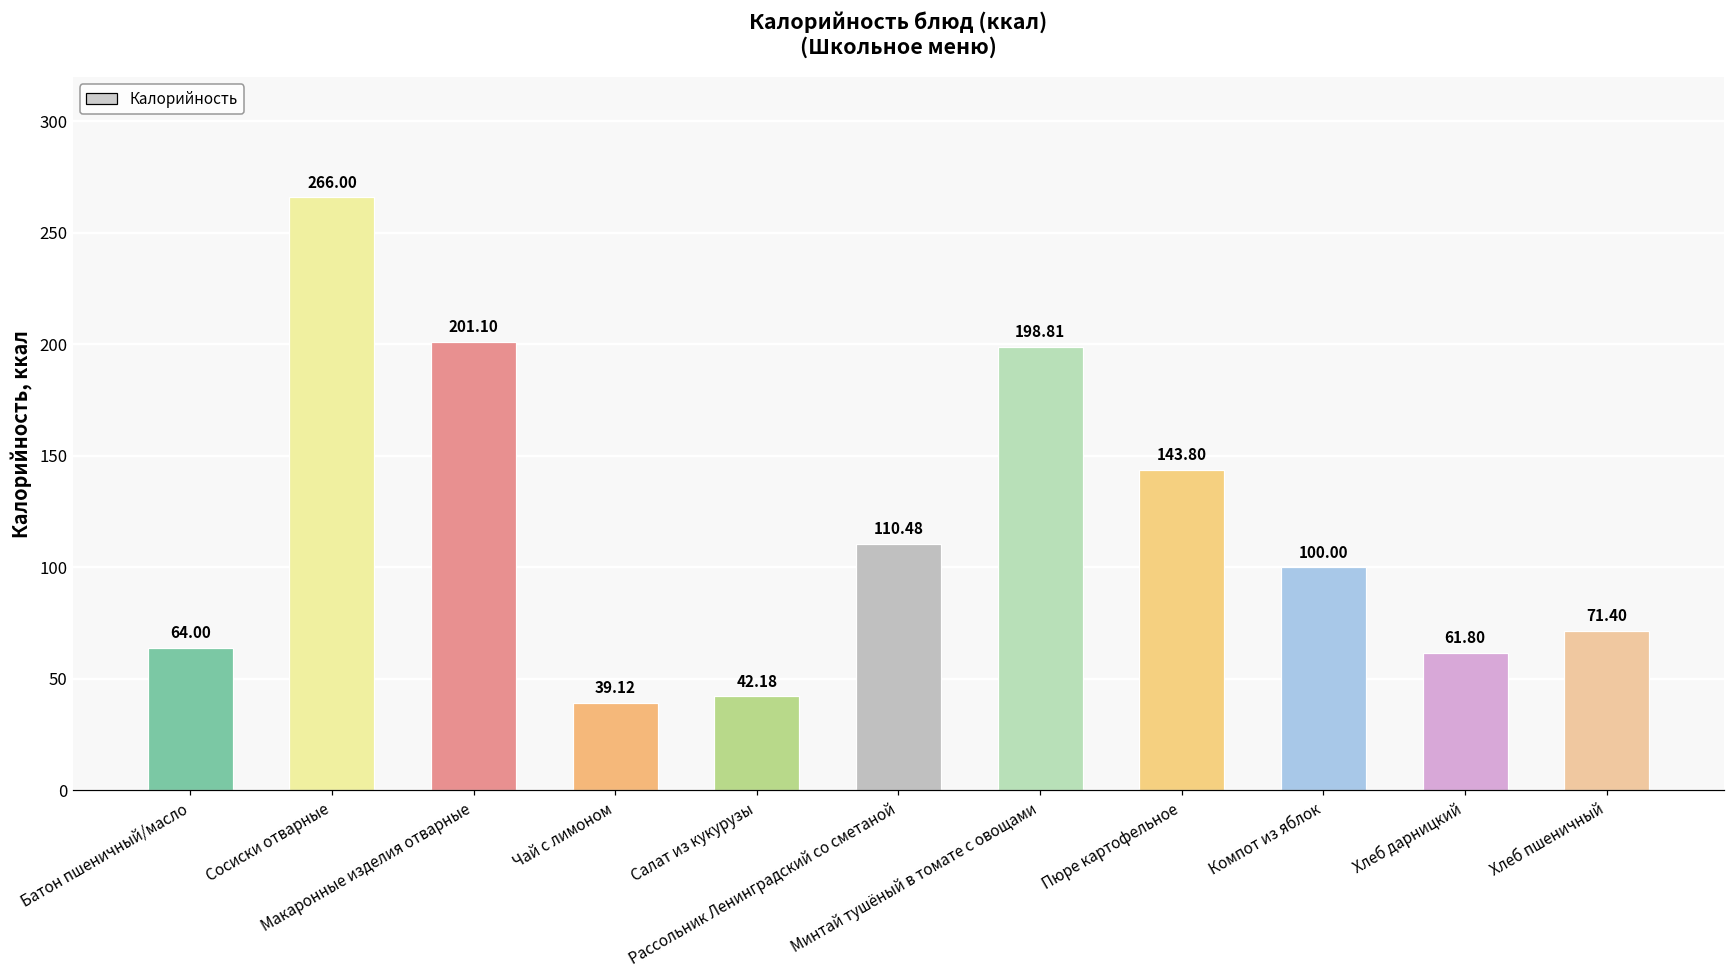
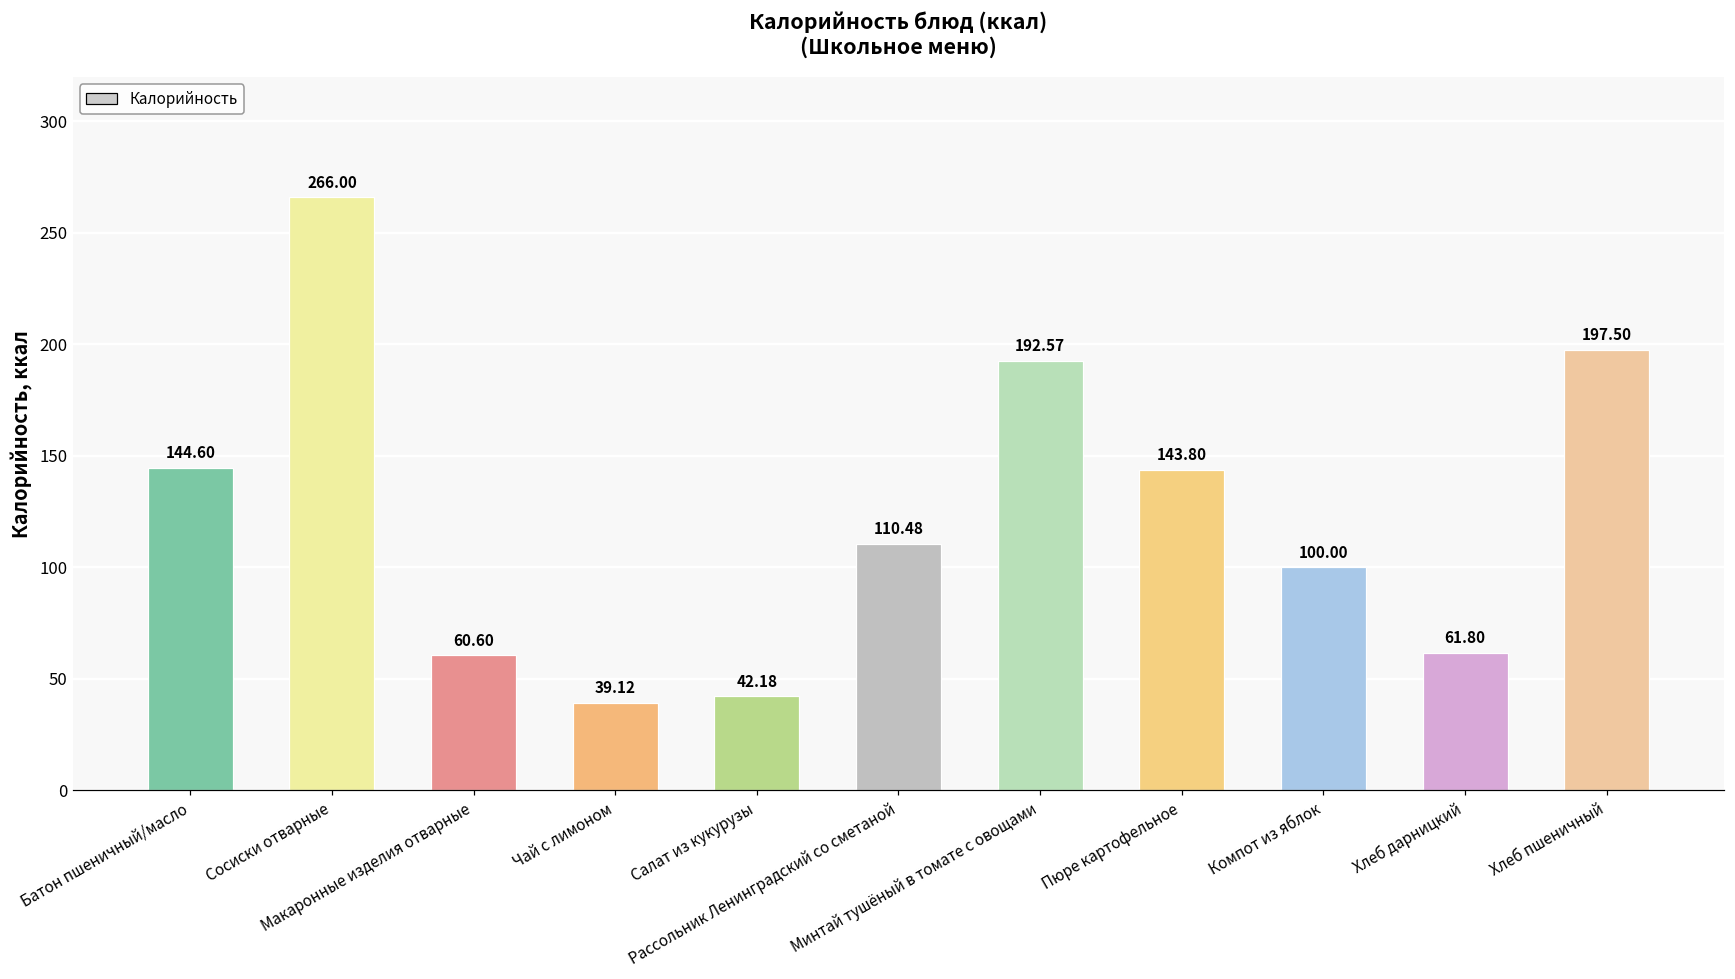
  {
-   "Батон пшеничный/масло": 64.00,
+   "Батон пшеничный/масло": 144.60,
    "Сосиски отварные": 266.00,
-   "Макаронные изделия отварные": 201.10,
+   "Макаронные изделия отварные": 60.60,
    "Чай с лимоном": 39.12,
    "Салат из кукурузы": 42.18,
    "Рассольник Ленинградский со сметаной": 110.48,
-   "Минтай тушёный в томате с овощами": 198.81,
+   "Минтай тушёный в томате с овощами": 192.57,
    "Пюре картофельное": 143.80,
    "Компот из яблок": 100.00,
    "Хлеб дарницкий": 61.80,
-   "Хлеб пшеничный": 71.40
+   "Хлеб пшеничный": 197.50
  }
